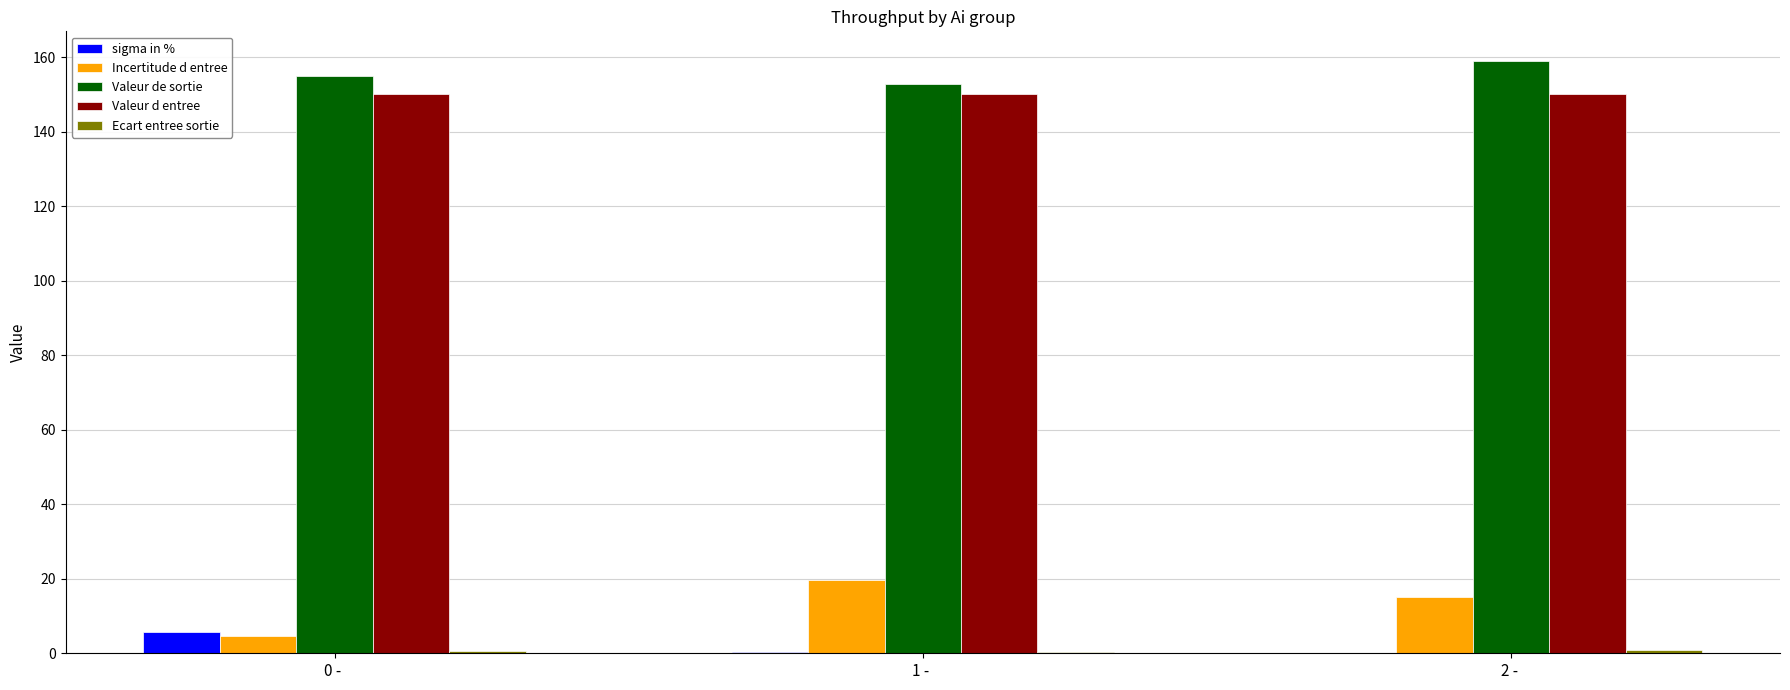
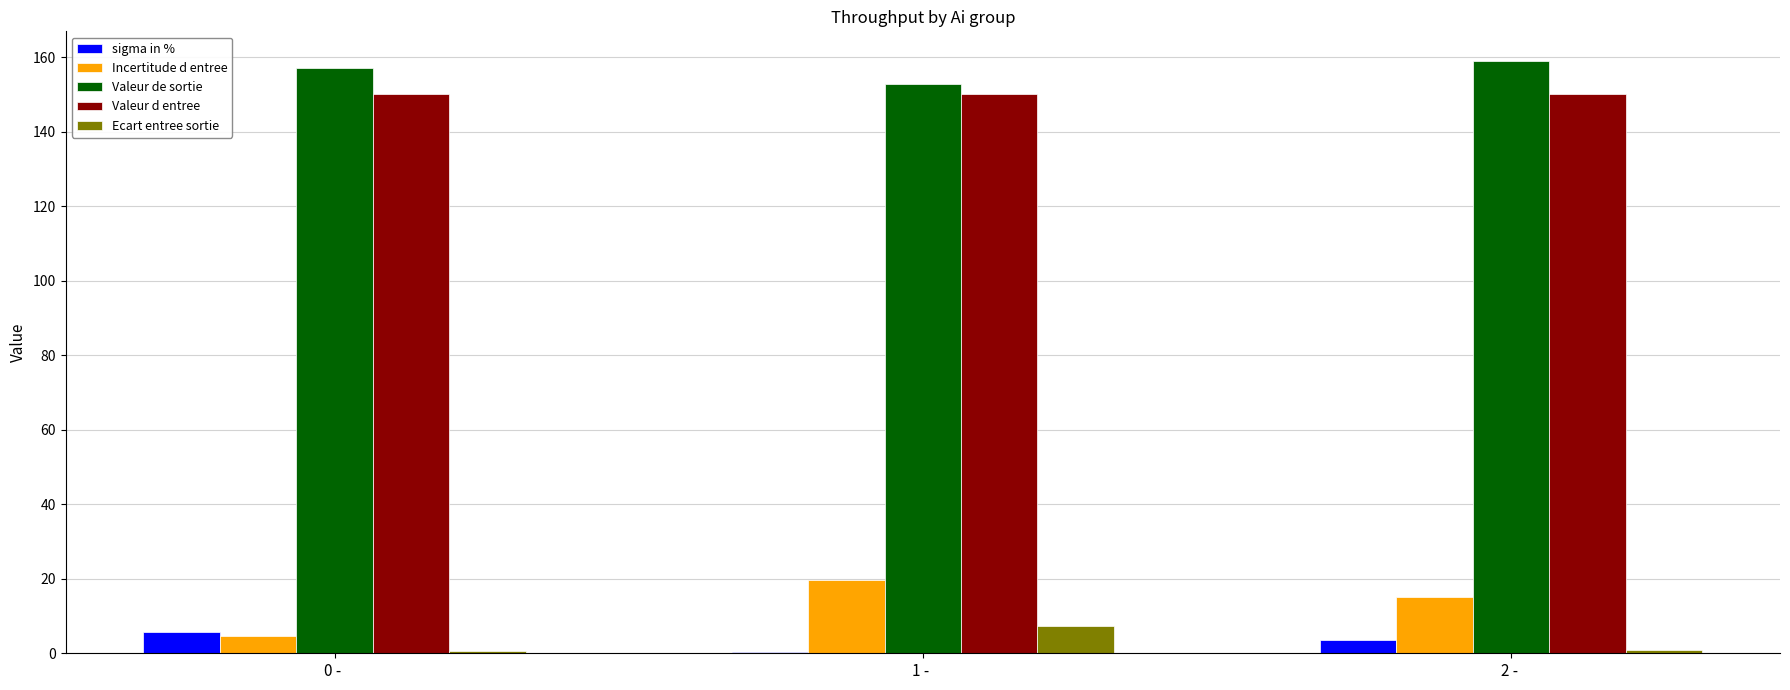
  {
    "sigma in %": {
      "0 -": 6,
-     "2 -": 0
+     "2 -": 3
    },
    "Incertitude d entree": {
      "0 -": 5,
      "1 -": 20,
      "2 -": 15
    },
    "Valeur de sortie": {
-     "0 -": 155,
+     "0 -": 157,
      "1 -": 153,
      "2 -": 159
    },
    "Valeur d entree": {
      "0 -": 150,
      "1 -": 150,
      "2 -": 150
    },
    "Ecart entree sortie": {
-     "1 -": 0,
+     "1 -": 7,
      "2 -": 1
    }
  }
